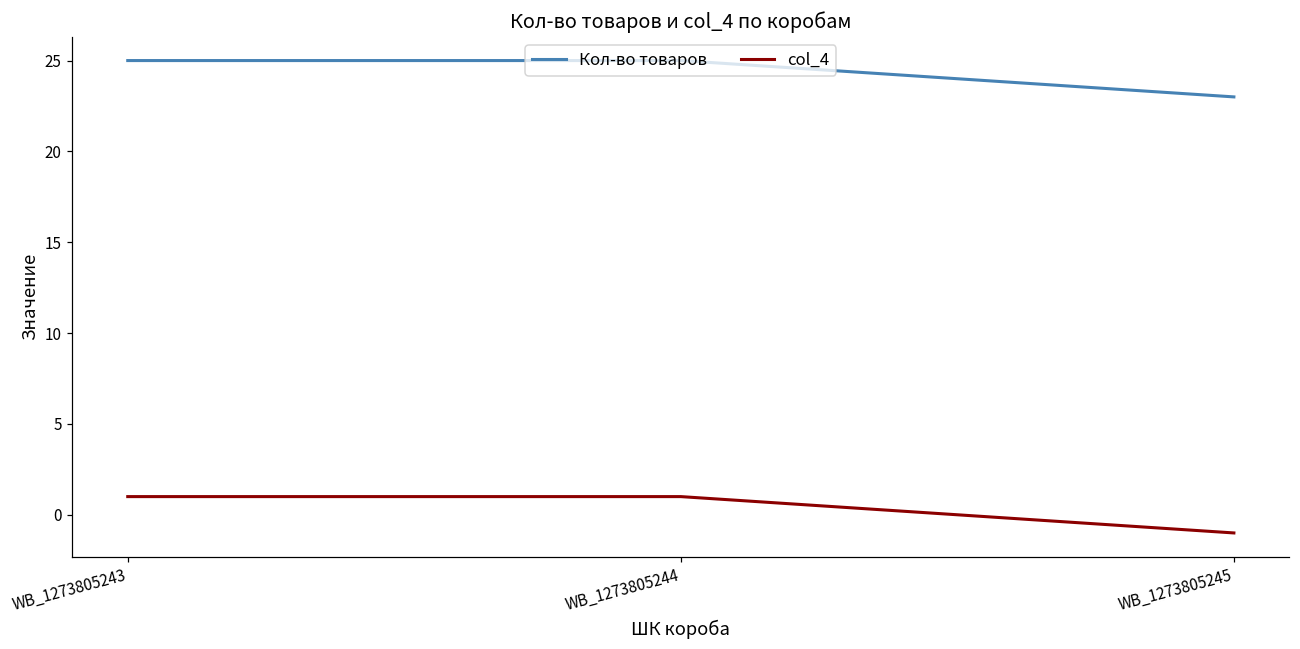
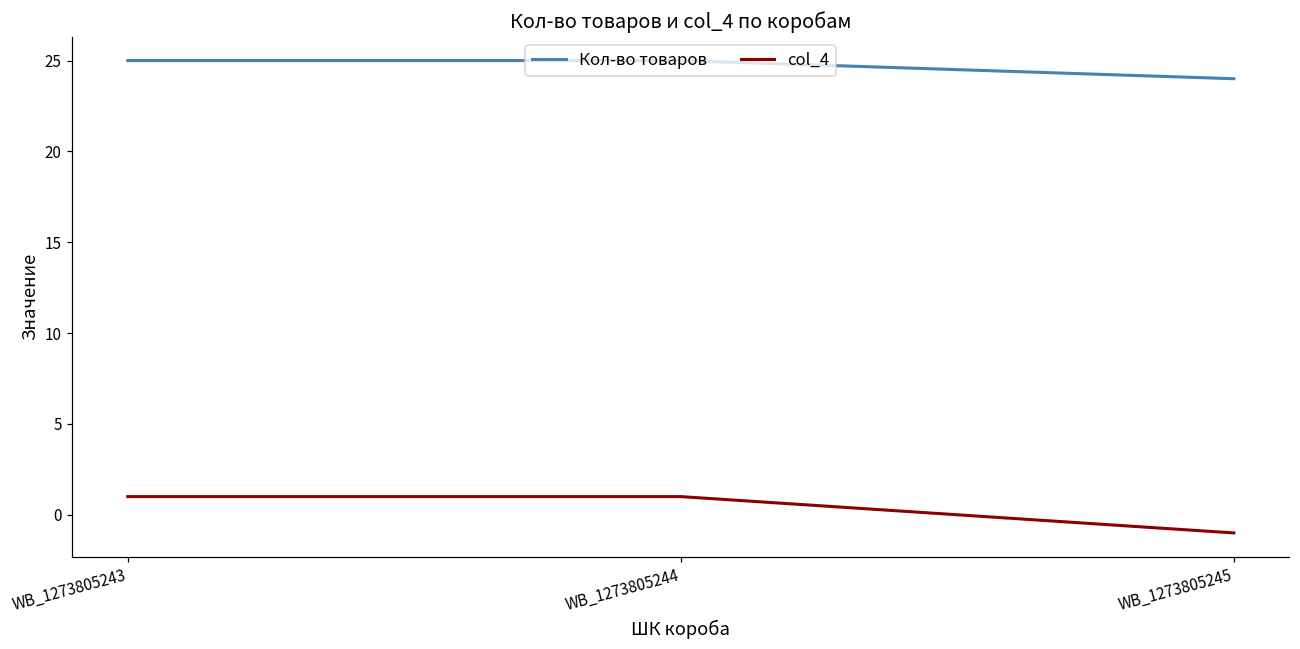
  {
    "Кол-во товаров": {
      "WB_1273805243": 25,
-     "WB_1273805245": 23
+     "WB_1273805245": 24
    },
    "col_4": {
      "WB_1273805243": 1,
      "WB_1273805244": 1,
      "WB_1273805245": -1
    }
  }
